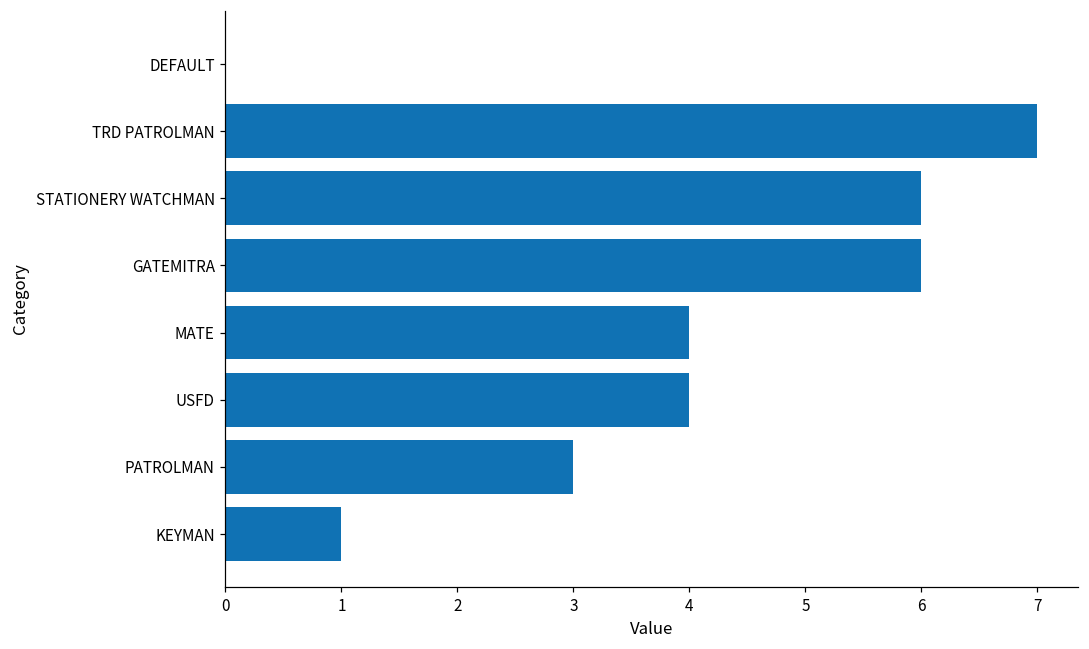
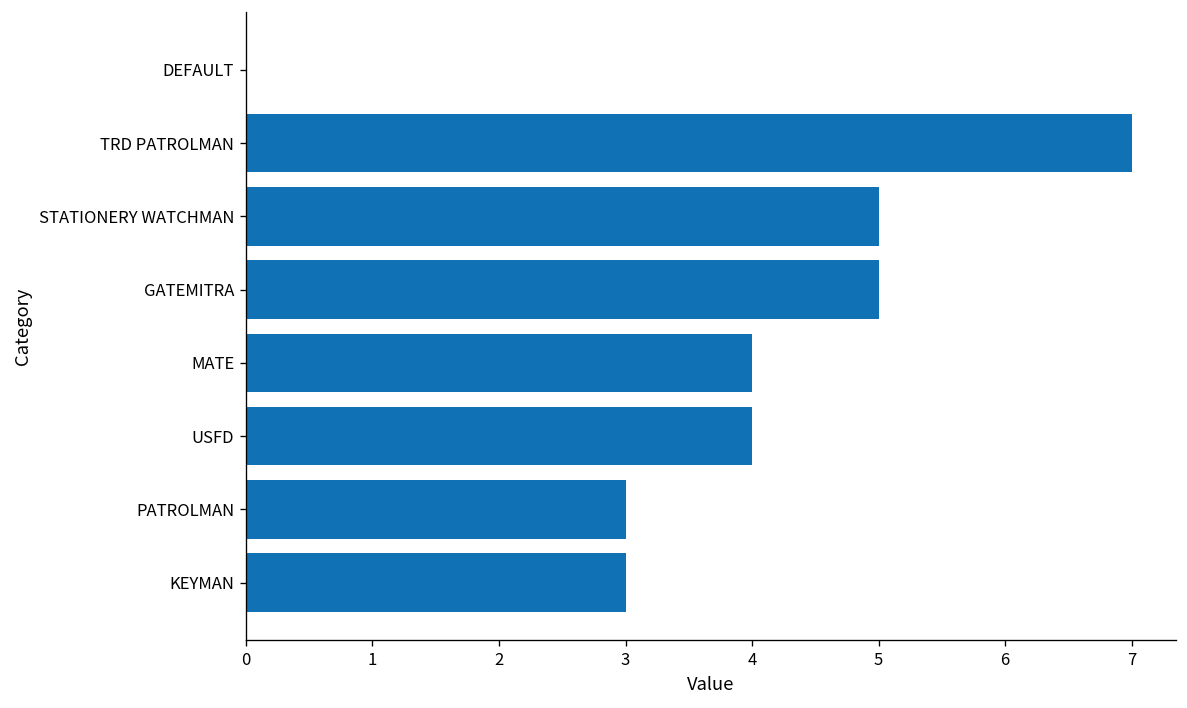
  {
    "DEFAULT": 0,
    "TRD PATROLMAN": 7,
-   "STATIONERY WATCHMAN": 6,
-   "GATEMITRA": 6,
+   "STATIONERY WATCHMAN": 5,
+   "GATEMITRA": 5,
    "MATE": 4,
    "USFD": 4,
    "PATROLMAN": 3,
-   "KEYMAN": 1
+   "KEYMAN": 3
  }
